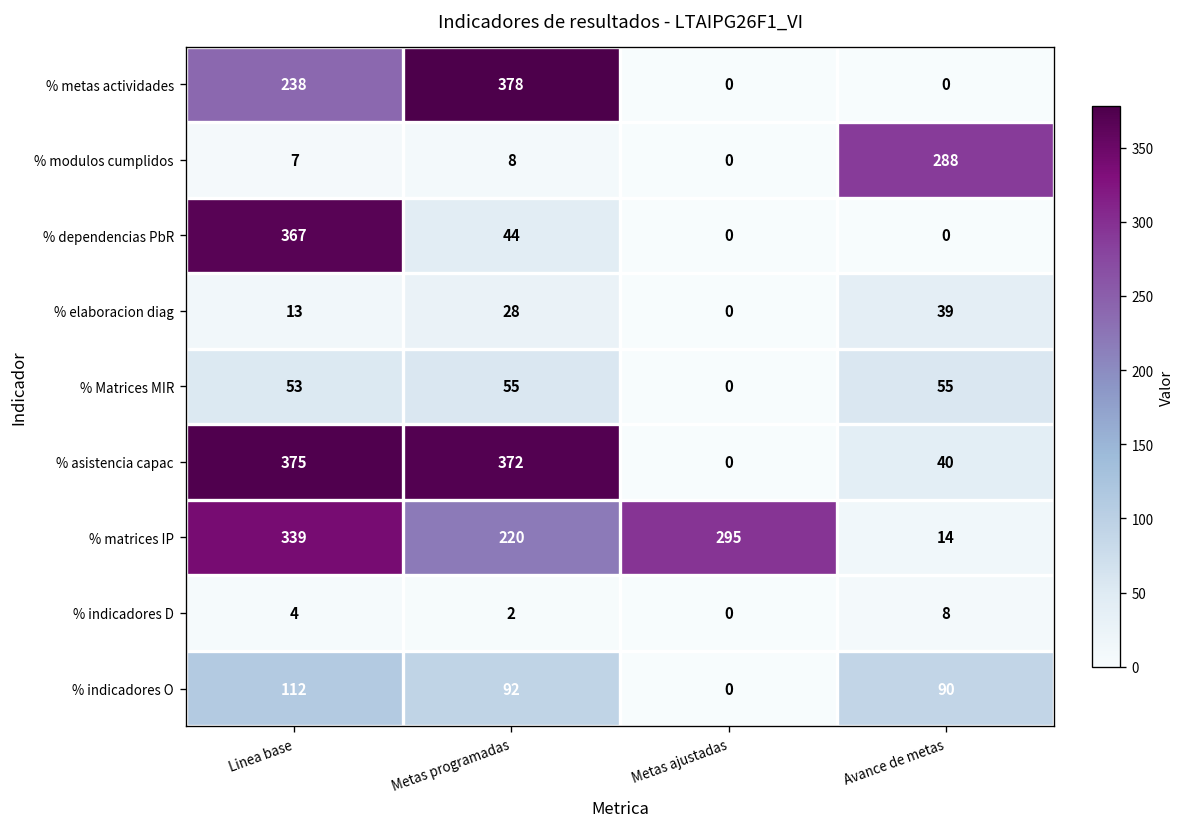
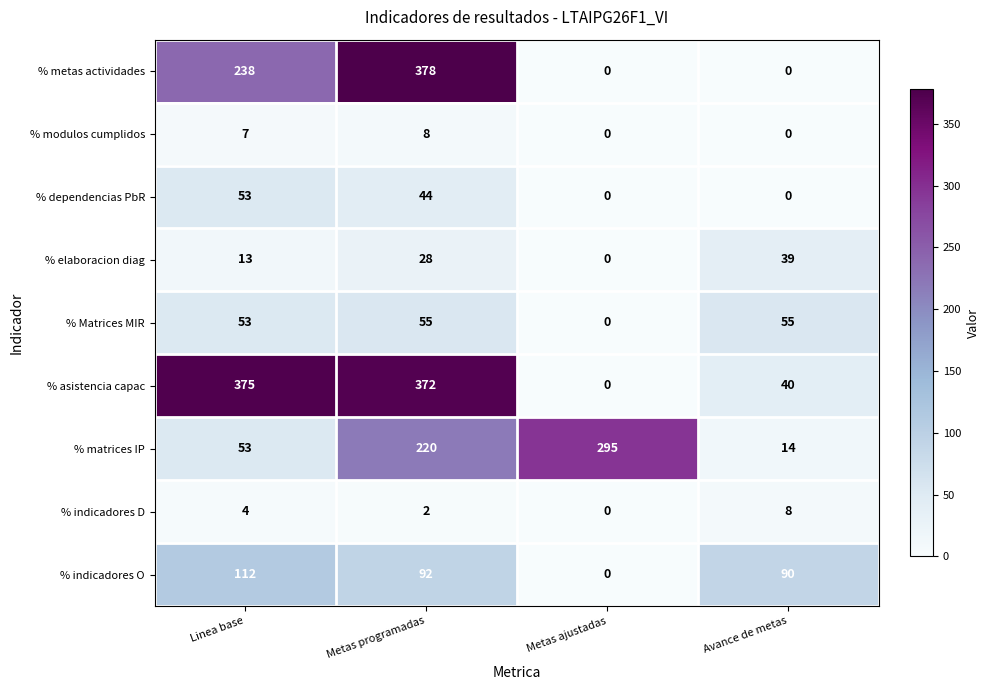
  {
    "% metas actividades": {
      "Linea base": 238,
      "Metas programadas": 378,
      "Metas ajustadas": 0,
      "Avance de metas": 0
    },
    "% modulos cumplidos": {
      "Linea base": 7,
      "Metas programadas": 8,
      "Metas ajustadas": 0,
-     "Avance de metas": 288
+     "Avance de metas": 0
    },
    "% dependencias PbR": {
-     "Linea base": 367,
+     "Linea base": 53,
      "Metas programadas": 44,
      "Metas ajustadas": 0,
      "Avance de metas": 0
    },
    "% elaboracion diag": {
      "Linea base": 13,
      "Metas programadas": 28,
      "Metas ajustadas": 0,
      "Avance de metas": 39
    },
    "% Matrices MIR": {
      "Linea base": 53,
      "Metas programadas": 55,
      "Metas ajustadas": 0,
      "Avance de metas": 55
    },
    "% asistencia capac": {
      "Linea base": 375,
      "Metas programadas": 372,
      "Metas ajustadas": 0,
      "Avance de metas": 40
    },
    "% matrices IP": {
-     "Linea base": 339,
+     "Linea base": 53,
      "Metas programadas": 220,
      "Metas ajustadas": 295,
      "Avance de metas": 14
    },
    "% indicadores D": {
      "Linea base": 4,
      "Metas programadas": 2,
      "Metas ajustadas": 0,
      "Avance de metas": 8
    },
    "% indicadores O": {
      "Linea base": 112,
      "Metas programadas": 92,
      "Metas ajustadas": 0,
      "Avance de metas": 90
    }
  }
